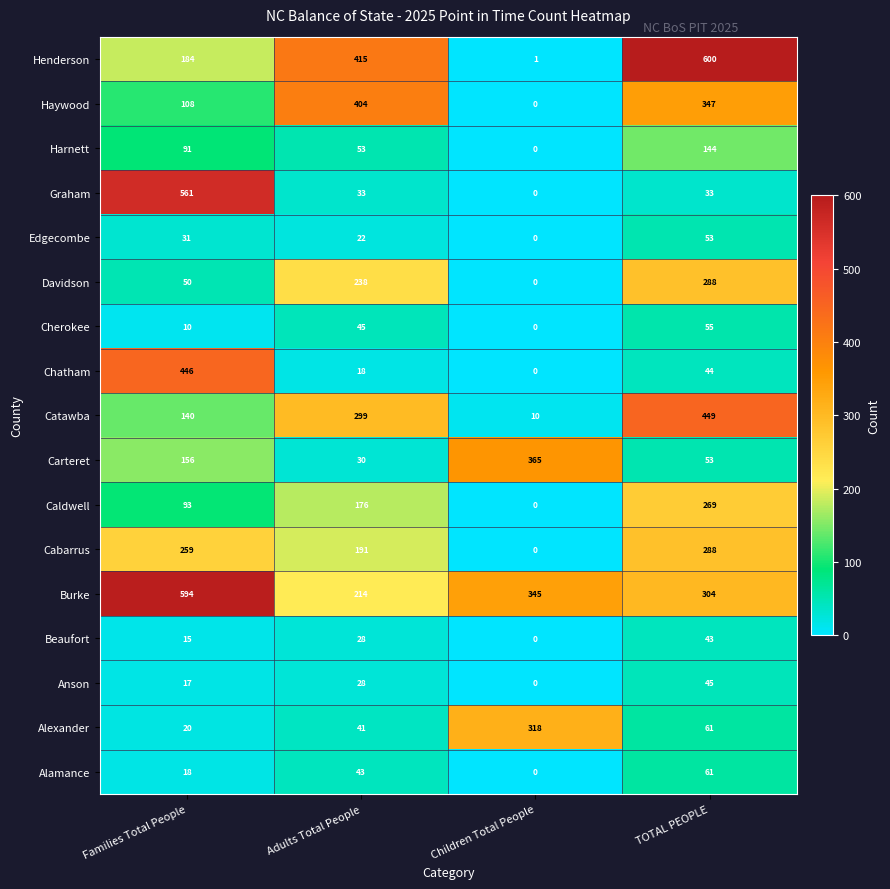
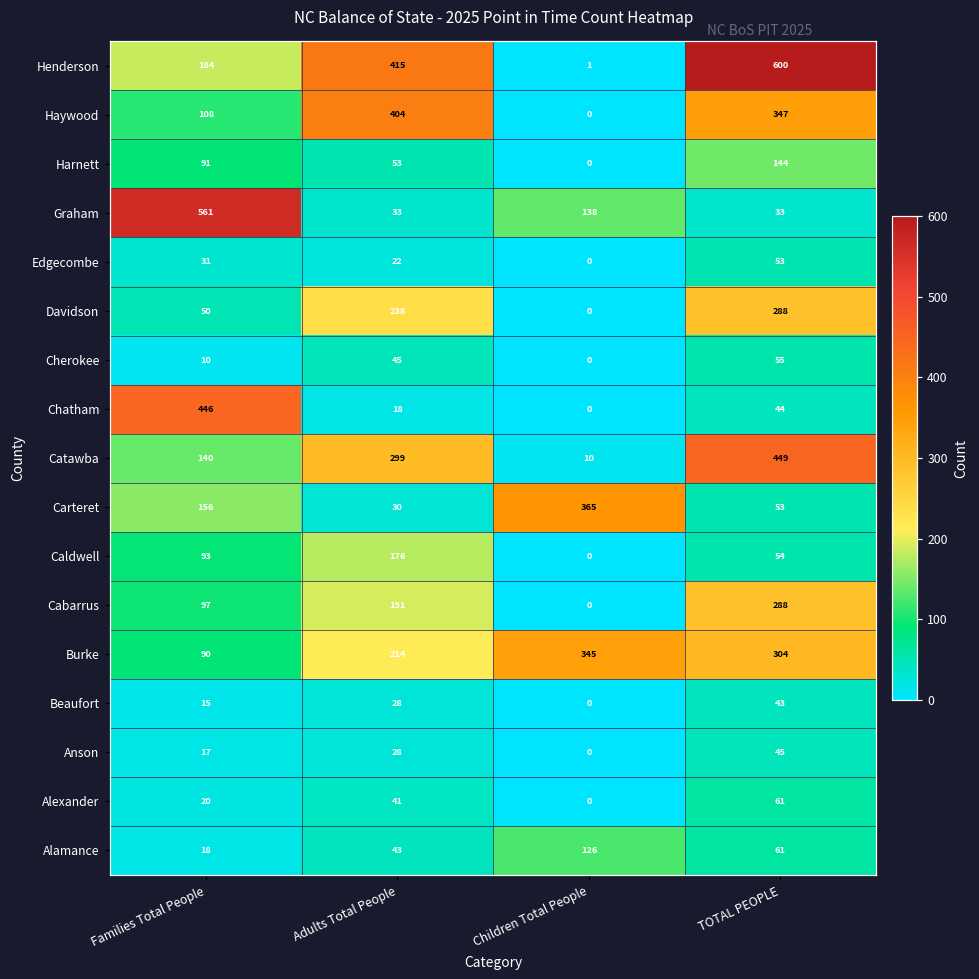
  {
    "Henderson": {
      "Families Total People": 184,
      "Adults Total People": 415,
      "Children Total People": 1,
      "TOTAL PEOPLE": 600
    },
    "Haywood": {
      "Families Total People": 108,
      "Adults Total People": 404,
      "Children Total People": 0,
      "TOTAL PEOPLE": 347
    },
    "Harnett": {
      "Families Total People": 91,
      "Adults Total People": 53,
      "Children Total People": 0,
      "TOTAL PEOPLE": 144
    },
    "Graham": {
      "Families Total People": 561,
      "Adults Total People": 33,
-     "Children Total People": 0,
+     "Children Total People": 138,
      "TOTAL PEOPLE": 33
    },
    "Edgecombe": {
      "Families Total People": 31,
      "Adults Total People": 22,
      "Children Total People": 0,
      "TOTAL PEOPLE": 53
    },
    "Davidson": {
      "Families Total People": 50,
      "Adults Total People": 238,
      "Children Total People": 0,
      "TOTAL PEOPLE": 288
    },
    "Cherokee": {
      "Families Total People": 10,
      "Adults Total People": 45,
      "Children Total People": 0,
      "TOTAL PEOPLE": 55
    },
    "Chatham": {
      "Families Total People": 446,
      "Adults Total People": 18,
      "Children Total People": 0,
      "TOTAL PEOPLE": 44
    },
    "Catawba": {
      "Families Total People": 140,
      "Adults Total People": 299,
      "Children Total People": 10,
      "TOTAL PEOPLE": 449
    },
    "Carteret": {
      "Families Total People": 156,
      "Adults Total People": 30,
      "Children Total People": 365,
      "TOTAL PEOPLE": 53
    },
    "Caldwell": {
      "Families Total People": 93,
      "Adults Total People": 176,
      "Children Total People": 0,
-     "TOTAL PEOPLE": 269
+     "TOTAL PEOPLE": 54
    },
    "Cabarrus": {
-     "Families Total People": 259,
+     "Families Total People": 97,
      "Adults Total People": 191,
      "Children Total People": 0,
      "TOTAL PEOPLE": 288
    },
    "Burke": {
-     "Families Total People": 594,
+     "Families Total People": 90,
      "Adults Total People": 214,
      "Children Total People": 345,
      "TOTAL PEOPLE": 304
    },
    "Beaufort": {
      "Families Total People": 15,
      "Adults Total People": 28,
      "Children Total People": 0,
      "TOTAL PEOPLE": 43
    },
    "Anson": {
      "Families Total People": 17,
      "Adults Total People": 28,
      "Children Total People": 0,
      "TOTAL PEOPLE": 45
    },
    "Alexander": {
      "Families Total People": 20,
      "Adults Total People": 41,
-     "Children Total People": 318,
+     "Children Total People": 0,
      "TOTAL PEOPLE": 61
    },
    "Alamance": {
      "Families Total People": 18,
      "Adults Total People": 43,
-     "Children Total People": 0,
+     "Children Total People": 126,
      "TOTAL PEOPLE": 61
    }
  }
